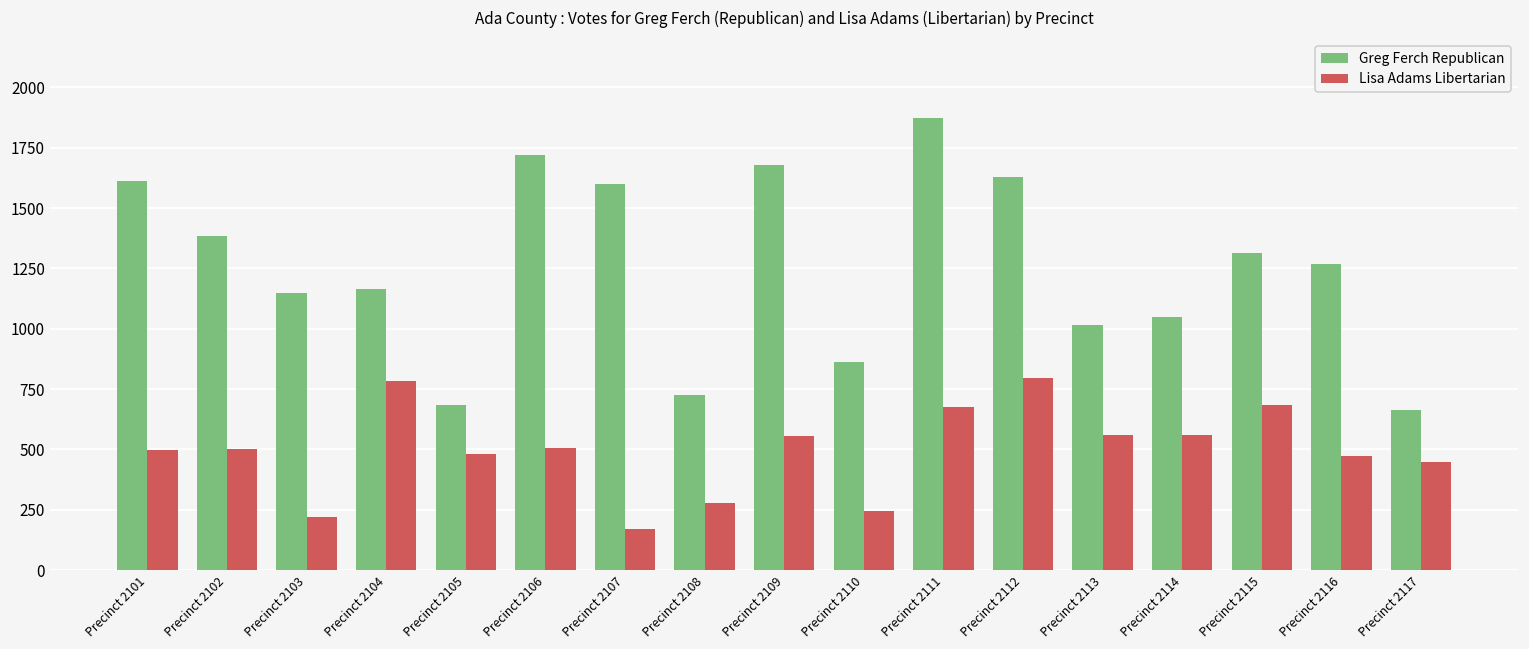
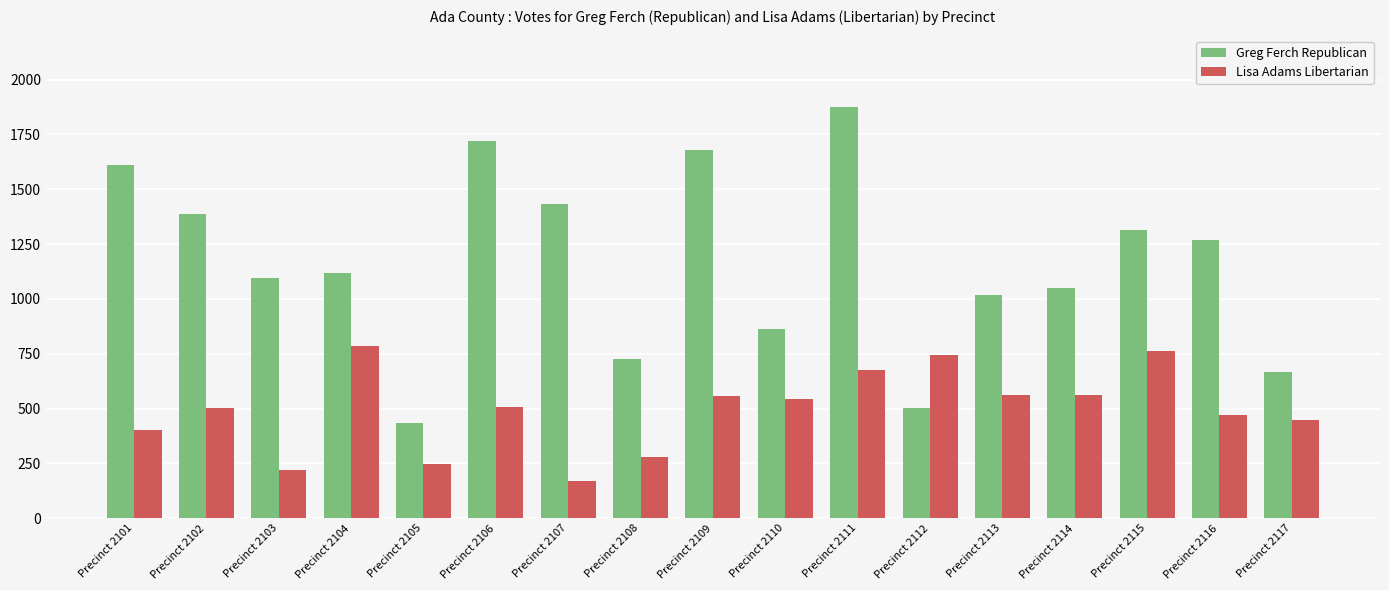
  {
    "Greg Ferch Republican": {
      "Precinct 2101": 1610,
      "Precinct 2102": 1390,
-     "Precinct 2103": 1150,
-     "Precinct 2104": 1170,
-     "Precinct 2105": 690,
+     "Precinct 2103": 1100,
+     "Precinct 2104": 1120,
+     "Precinct 2105": 430,
      "Precinct 2106": 1720,
-     "Precinct 2107": 1600,
+     "Precinct 2107": 1430,
      "Precinct 2108": 720,
      "Precinct 2109": 1680,
      "Precinct 2110": 860,
      "Precinct 2111": 1880,
-     "Precinct 2112": 1630,
+     "Precinct 2112": 510,
      "Precinct 2113": 1020,
      "Precinct 2114": 1050,
      "Precinct 2115": 1310,
      "Precinct 2116": 1270,
      "Precinct 2117": 670
    },
    "Lisa Adams Libertarian": {
-     "Precinct 2101": 500,
+     "Precinct 2101": 400,
      "Precinct 2102": 500,
      "Precinct 2103": 220,
      "Precinct 2104": 790,
-     "Precinct 2105": 480,
+     "Precinct 2105": 250,
      "Precinct 2106": 510,
      "Precinct 2107": 170,
      "Precinct 2108": 280,
      "Precinct 2109": 560,
-     "Precinct 2110": 240,
+     "Precinct 2110": 540,
      "Precinct 2111": 670,
-     "Precinct 2112": 800,
+     "Precinct 2112": 740,
      "Precinct 2113": 560,
      "Precinct 2114": 560,
-     "Precinct 2115": 680,
+     "Precinct 2115": 760,
      "Precinct 2116": 470,
      "Precinct 2117": 450
    }
  }
